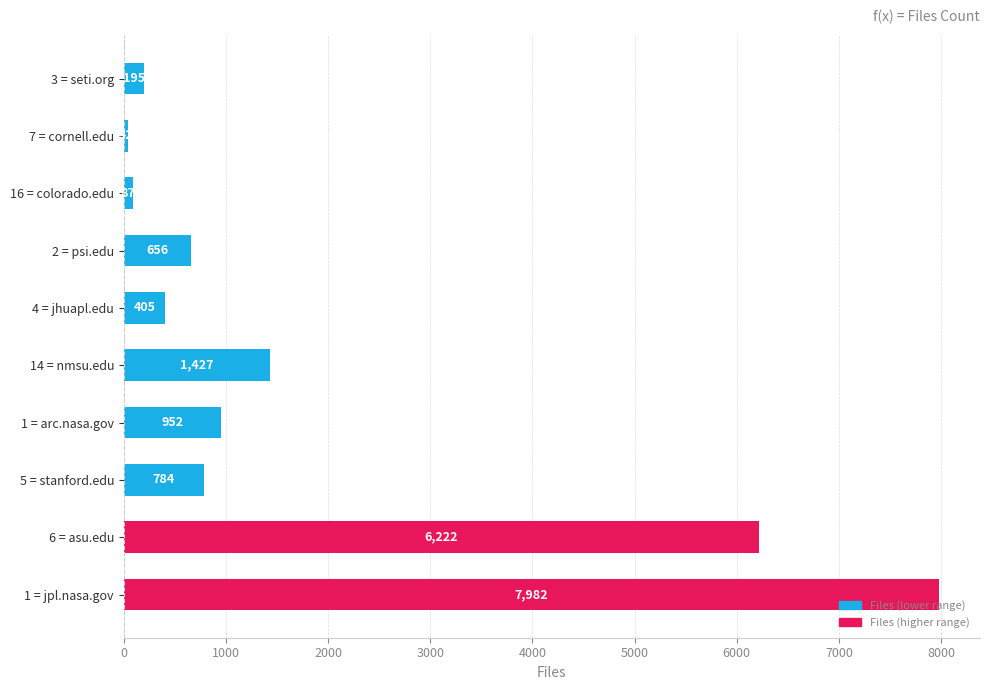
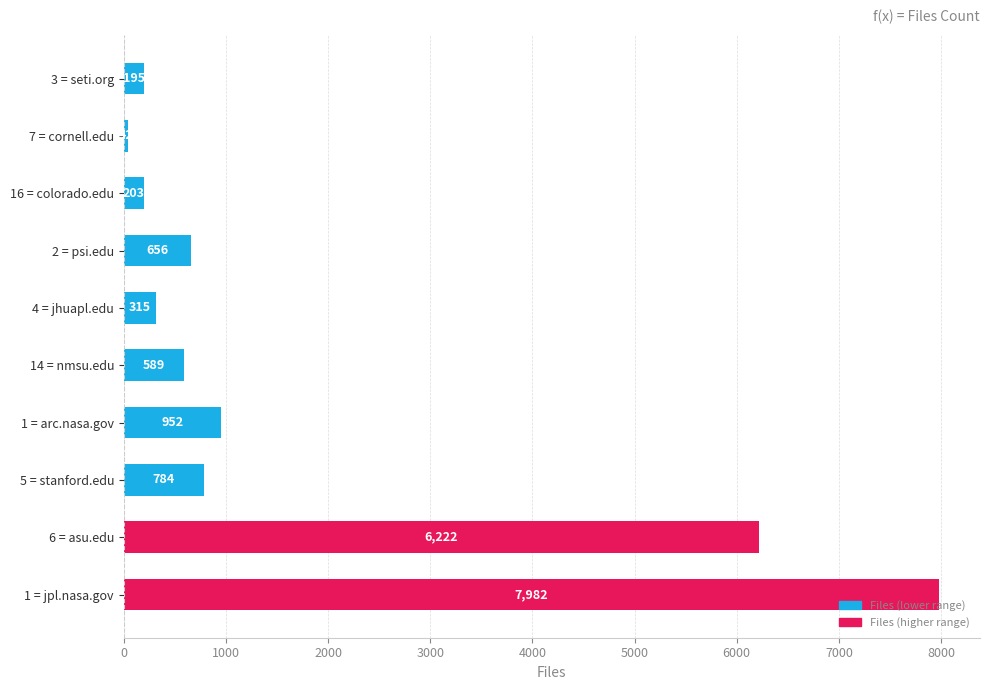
  {
    "3 = seti.org": "195",
-   "16 = colorado.edu": "90",
+   "16 = colorado.edu": "200",
    "2 = psi.edu": "656",
-   "4 = jhuapl.edu": "405",
-   "14 = nmsu.edu": "1,427",
+   "4 = jhuapl.edu": "315",
+   "14 = nmsu.edu": "589",
    "1 = arc.nasa.gov": "952",
    "5 = stanford.edu": "784",
    "6 = asu.edu": "6,222",
    "1 = jpl.nasa.gov": "7,982"
  }
